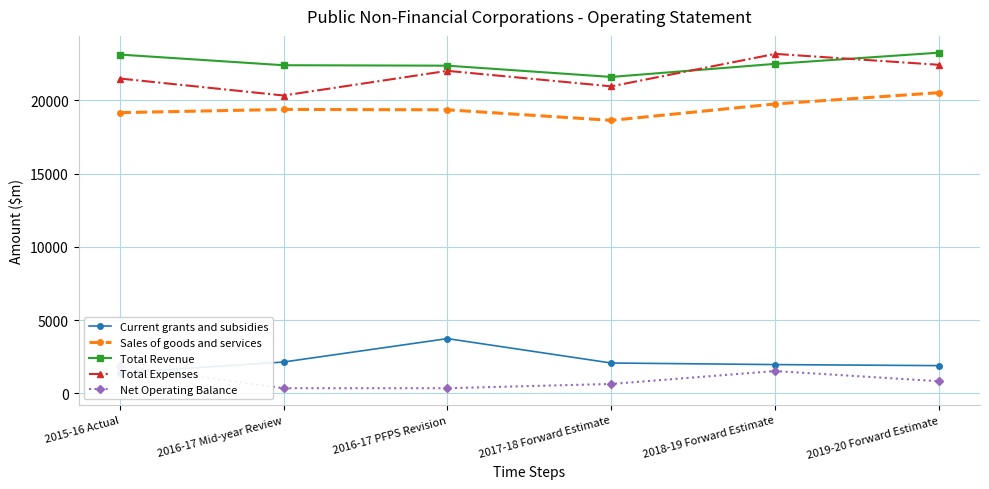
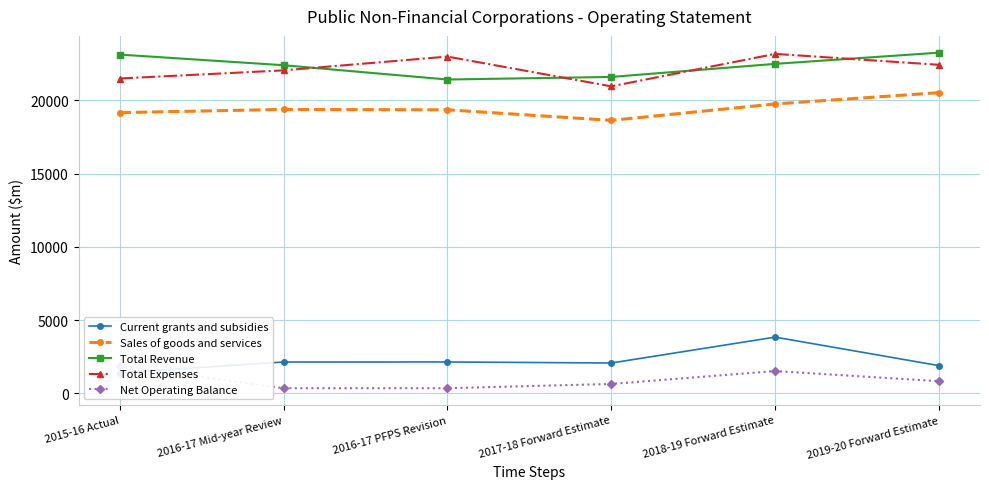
  {
    "Current grants and subsidies": {
      "2016-17 Mid-year Review": 2100,
-     "2016-17 PFPS Revision": 3700,
+     "2016-17 PFPS Revision": 2100,
      "2017-18 Forward Estimate": 2100,
-     "2018-19 Forward Estimate": 2000,
+     "2018-19 Forward Estimate": 3800,
      "2019-20 Forward Estimate": 1900
    },
    "Sales of goods and services": {
      "2015-16 Actual": 19200,
      "2016-17 Mid-year Review": 19400,
      "2016-17 PFPS Revision": 19400,
      "2017-18 Forward Estimate": 18600,
      "2018-19 Forward Estimate": 19800,
      "2019-20 Forward Estimate": 20500
    },
    "Total Revenue": {
      "2015-16 Actual": 23100,
      "2016-17 Mid-year Review": 22400,
-     "2016-17 PFPS Revision": 22400,
+     "2016-17 PFPS Revision": 21400,
      "2017-18 Forward Estimate": 21600,
      "2018-19 Forward Estimate": 22500,
      "2019-20 Forward Estimate": 23300
    },
    "Total Expenses": {
      "2015-16 Actual": 21500,
-     "2016-17 Mid-year Review": 20300,
-     "2016-17 PFPS Revision": 22000,
+     "2016-17 Mid-year Review": 22100,
+     "2016-17 PFPS Revision": 23000,
      "2017-18 Forward Estimate": 21000,
      "2018-19 Forward Estimate": 23200,
      "2019-20 Forward Estimate": 22400
    },
    "Net Operating Balance": {
      "2016-17 Mid-year Review": 400,
      "2016-17 PFPS Revision": 400,
      "2017-18 Forward Estimate": 600,
      "2018-19 Forward Estimate": 1500,
      "2019-20 Forward Estimate": 800
    }
  }
